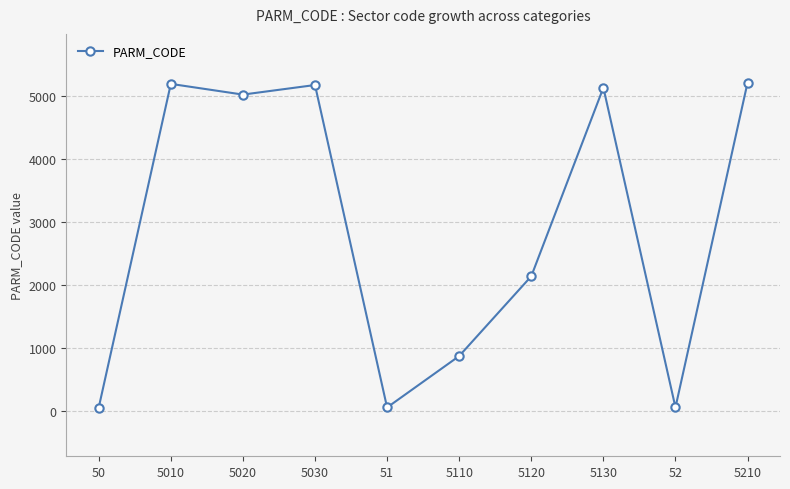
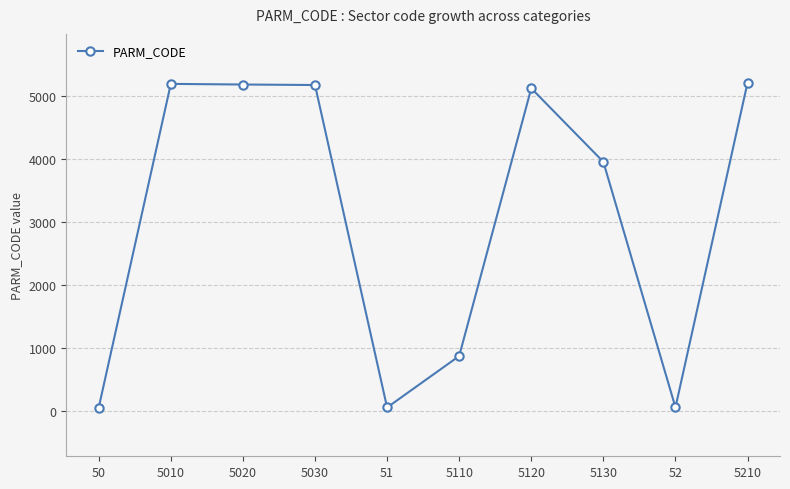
  {
    "50": 100,
    "5010": 5200,
-   "5020": 5000,
+   "5020": 5200,
    "5030": 5200,
    "51": 100,
    "5110": 900,
-   "5120": 2100,
-   "5130": 5100,
+   "5120": 5100,
+   "5130": 4000,
    "52": 100,
    "5210": 5200
  }
